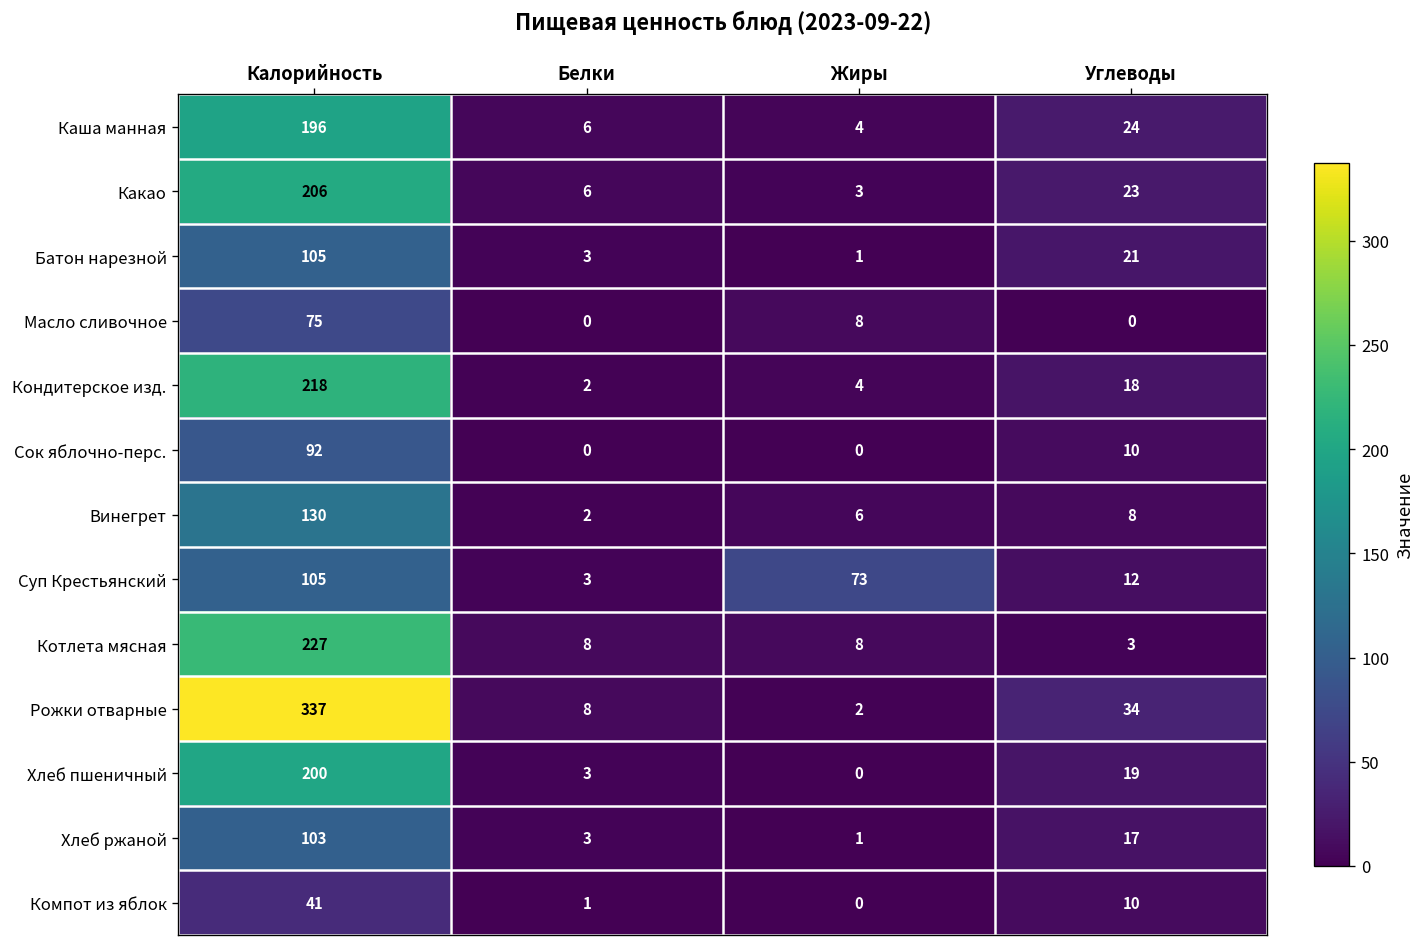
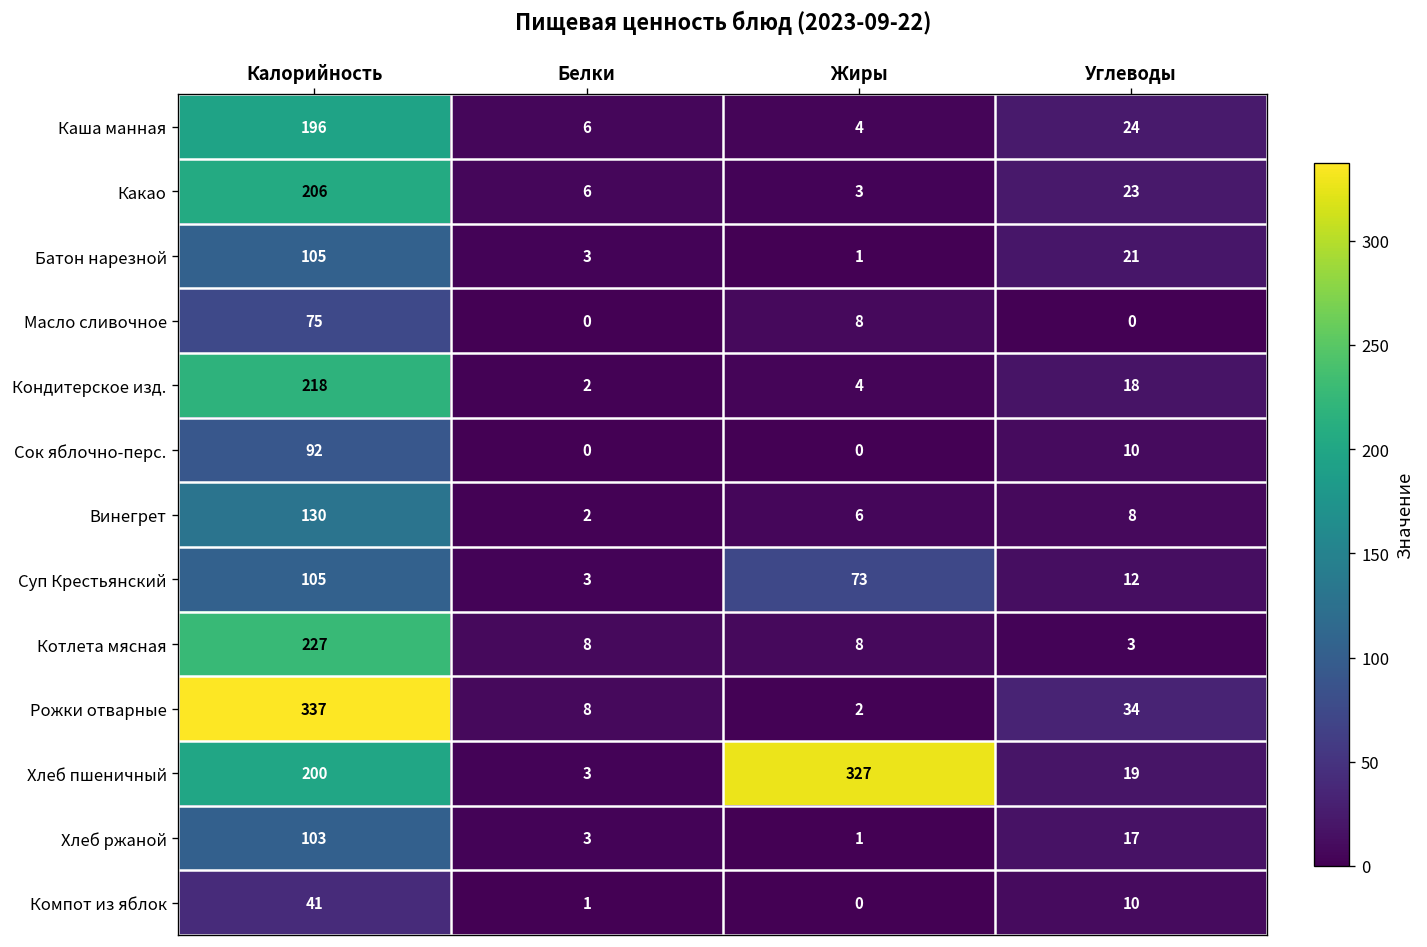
  {
    "Каша манная": {
      "Калорийность": 196,
      "Белки": 6,
      "Жиры": 4,
      "Углеводы": 24
    },
    "Какао": {
      "Калорийность": 206,
      "Белки": 6,
      "Жиры": 3,
      "Углеводы": 23
    },
    "Батон нарезной": {
      "Калорийность": 105,
      "Белки": 3,
      "Жиры": 1,
      "Углеводы": 21
    },
    "Масло сливочное": {
      "Калорийность": 75,
      "Белки": 0,
      "Жиры": 8,
      "Углеводы": 0
    },
    "Кондитерское изд.": {
      "Калорийность": 218,
      "Белки": 2,
      "Жиры": 4,
      "Углеводы": 18
    },
    "Сок яблочно-перс.": {
      "Калорийность": 92,
      "Белки": 0,
      "Жиры": 0,
      "Углеводы": 10
    },
    "Винегрет": {
      "Калорийность": 130,
      "Белки": 2,
      "Жиры": 6,
      "Углеводы": 8
    },
    "Суп Крестьянский": {
      "Калорийность": 105,
      "Белки": 3,
      "Жиры": 73,
      "Углеводы": 12
    },
    "Котлета мясная": {
      "Калорийность": 227,
      "Белки": 8,
      "Жиры": 8,
      "Углеводы": 3
    },
    "Рожки отварные": {
      "Калорийность": 337,
      "Белки": 8,
      "Жиры": 2,
      "Углеводы": 34
    },
    "Хлеб пшеничный": {
      "Калорийность": 200,
      "Белки": 3,
-     "Жиры": 0,
+     "Жиры": 327,
      "Углеводы": 19
    },
    "Хлеб ржаной": {
      "Калорийность": 103,
      "Белки": 3,
      "Жиры": 1,
      "Углеводы": 17
    },
    "Компот из яблок": {
      "Калорийность": 41,
      "Белки": 1,
      "Жиры": 0,
      "Углеводы": 10
    }
  }
